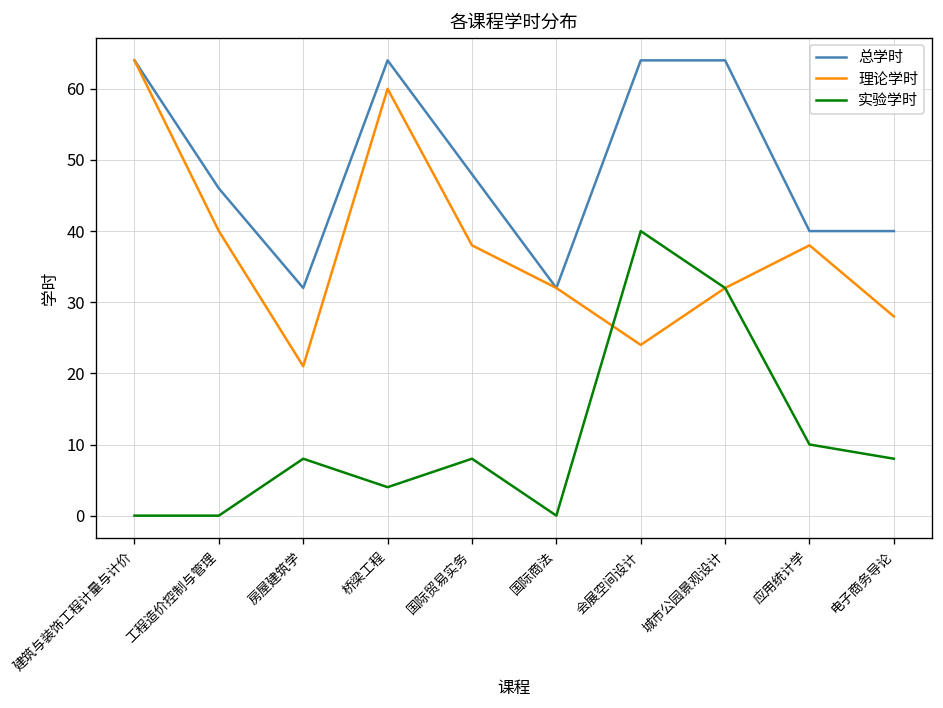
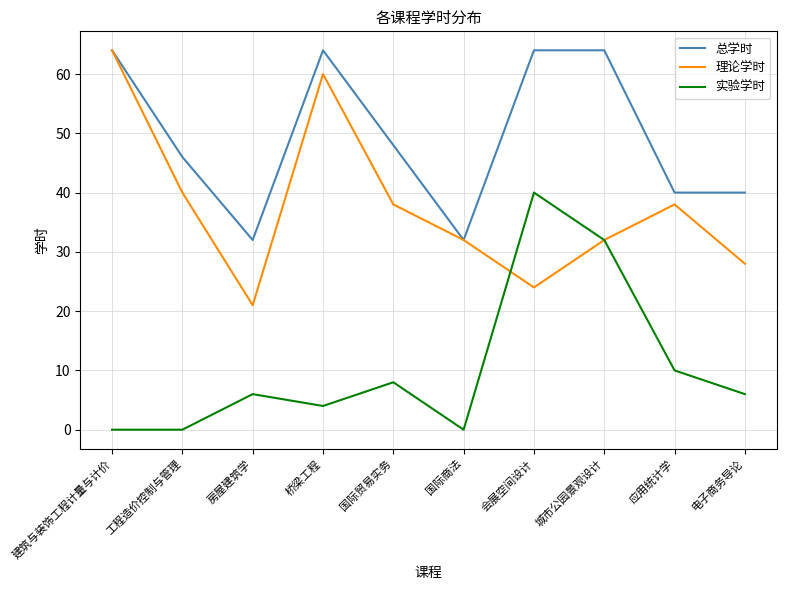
  {
    "总学时": {
      "工程造价控制与管理": 46,
      "房屋建筑学": 32,
      "桥梁工程": 64,
      "国际贸易实务": 48,
      "会展空间设计": 64,
      "城市公园景观设计": 64,
      "应用统计学": 40,
      "电子商务导论": 40
    },
    "理论学时": {
      "工程造价控制与管理": 40,
      "房屋建筑学": 21,
      "桥梁工程": 60,
      "国际贸易实务": 38,
      "会展空间设计": 24,
      "应用统计学": 38,
      "电子商务导论": 28
    },
    "实验学时": {
      "建筑与装饰工程计量与计价": 0,
      "工程造价控制与管理": 0,
-     "房屋建筑学": 8,
+     "房屋建筑学": 6,
      "桥梁工程": 4,
      "国际贸易实务": 8,
      "国际商法": 0,
      "会展空间设计": 40,
      "应用统计学": 10,
-     "电子商务导论": 8
+     "电子商务导论": 6
    }
  }
